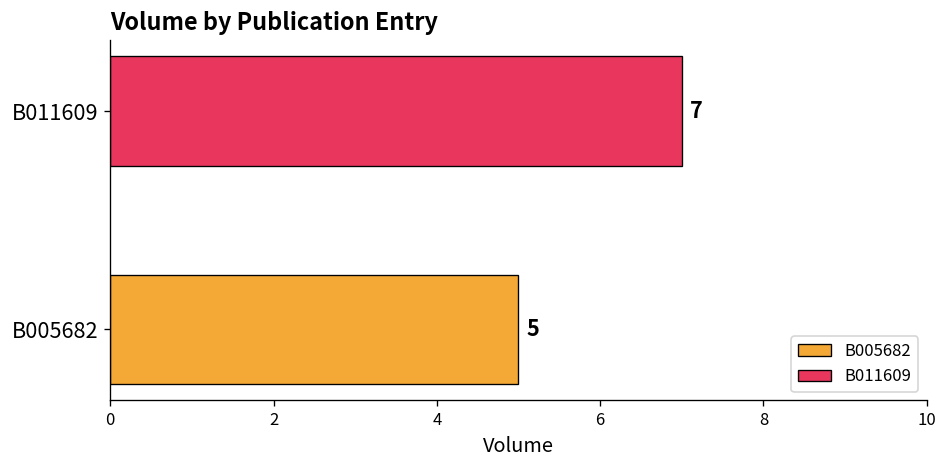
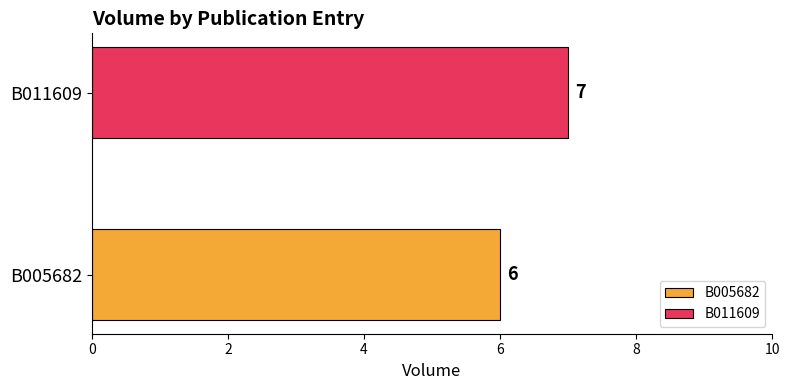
  {
    "B011609": 7,
-   "B005682": 5
+   "B005682": 6
  }
